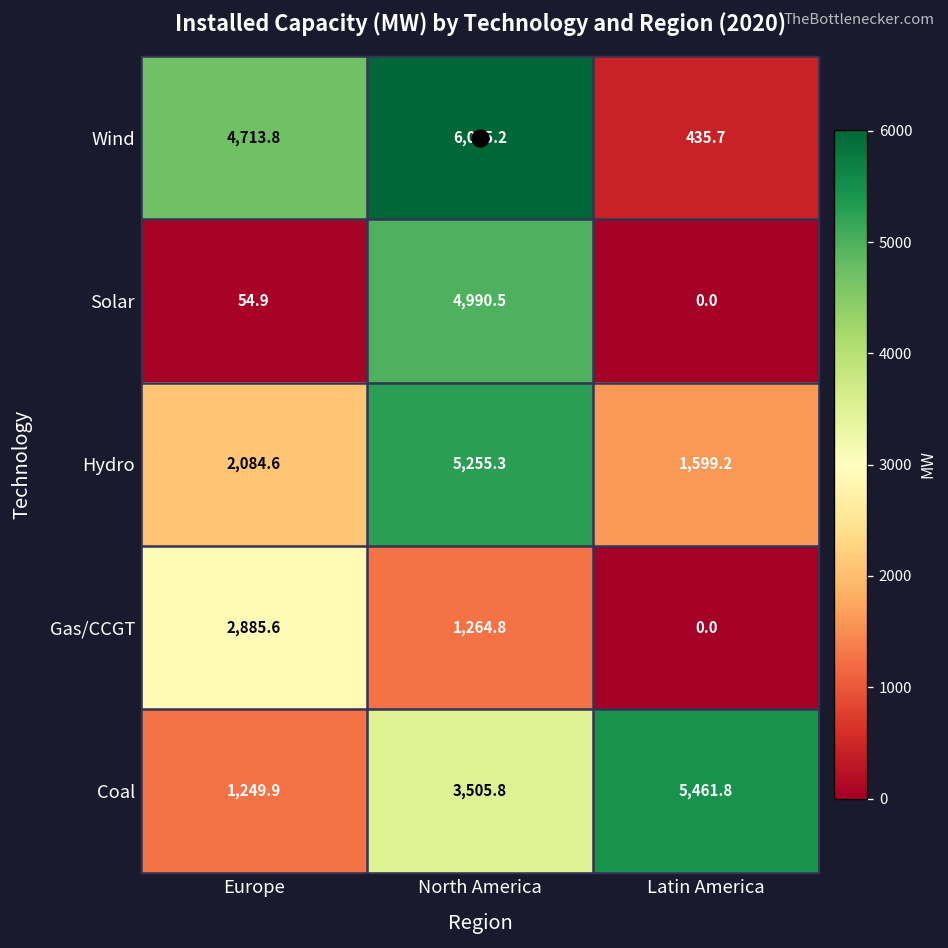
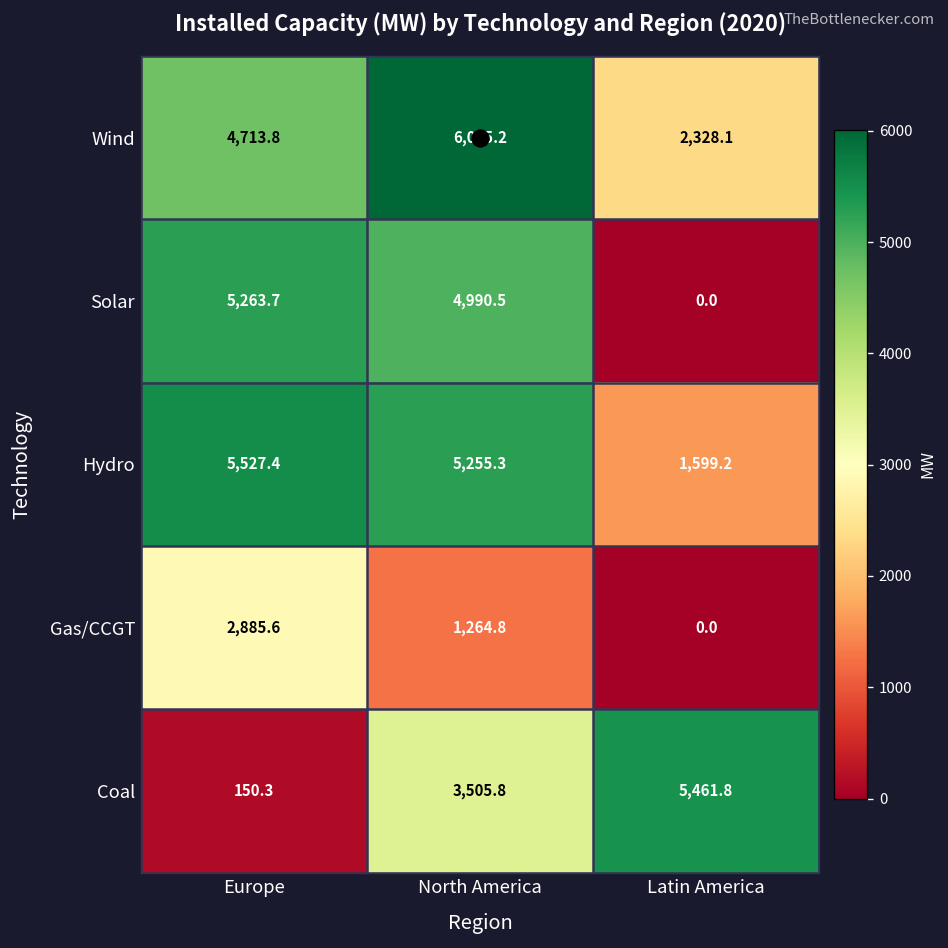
  {
    "Wind": {
      "Europe": "4,713.8",
-     "Latin America": "435.7"
+     "Latin America": "2,328.1"
    },
    "Solar": {
-     "Europe": "54.9",
+     "Europe": "5,263.7",
      "North America": "4,990.5",
      "Latin America": "0.0"
    },
    "Hydro": {
-     "Europe": "2,084.6",
+     "Europe": "5,527.4",
      "North America": "5,255.3",
      "Latin America": "1,599.2"
    },
    "Gas/CCGT": {
      "Europe": "2,885.6",
      "North America": "1,264.8",
      "Latin America": "0.0"
    },
    "Coal": {
-     "Europe": "1,249.9",
+     "Europe": "150.3",
      "North America": "3,505.8",
      "Latin America": "5,461.8"
    }
  }
